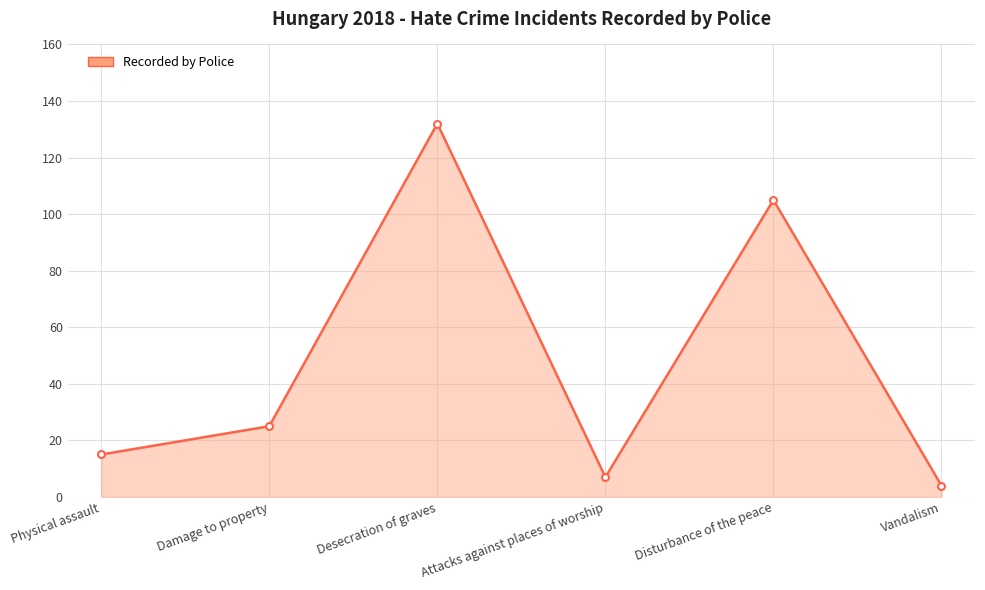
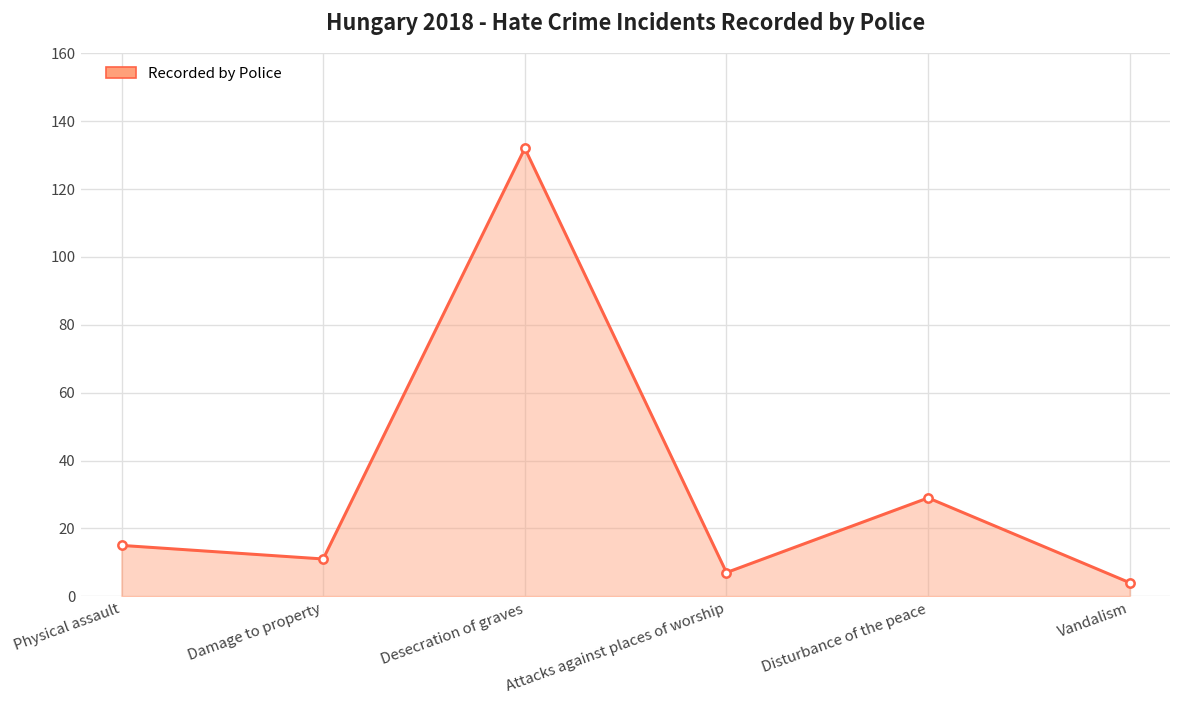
  {
    "Physical assault": 15,
-   "Damage to property": 25,
+   "Damage to property": 11,
    "Desecration of graves": 132,
    "Attacks against places of worship": 7,
-   "Disturbance of the peace": 105,
+   "Disturbance of the peace": 29,
    "Vandalism": 4
  }
